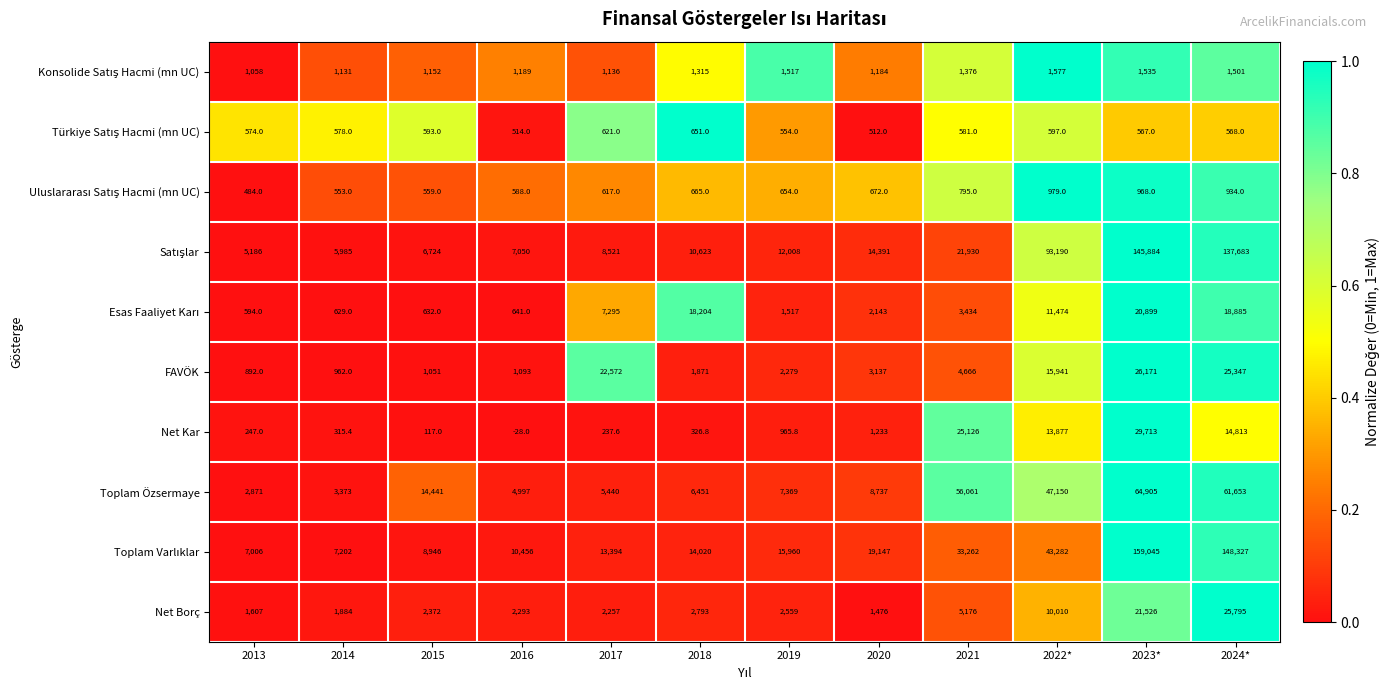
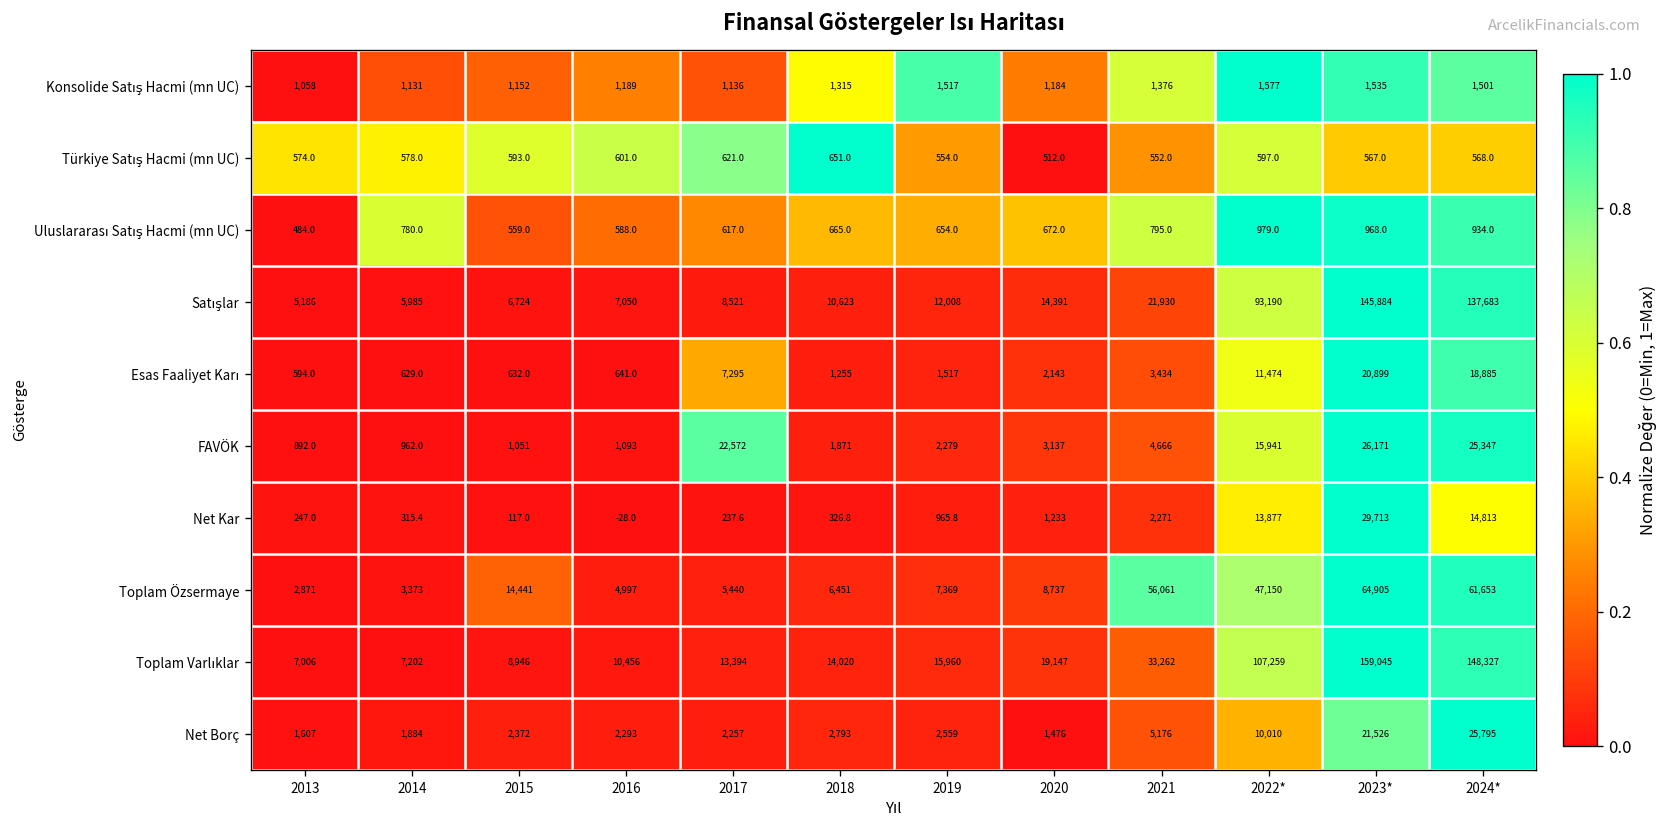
  {
    "Konsolide Satış Hacmi (mn UC)": {
      "2013": "1,058",
      "2014": "1,131",
      "2015": "1,152",
      "2016": "1,189",
      "2017": "1,136",
      "2018": "1,315",
      "2019": "1,517",
      "2020": "1,184",
      "2021": "1,376",
      "2022*": "1,577",
      "2023*": "1,535",
      "2024*": "1,501"
    },
    "Türkiye Satış Hacmi (mn UC)": {
      "2013": "574.0",
      "2014": "578.0",
      "2015": "593.0",
-     "2016": "514.0",
+     "2016": "601.0",
      "2017": "621.0",
      "2018": "651.0",
      "2019": "554.0",
      "2020": "512.0",
-     "2021": "581.0",
+     "2021": "552.0",
      "2022*": "597.0",
      "2023*": "567.0",
      "2024*": "568.0"
    },
    "Uluslararası Satış Hacmi (mn UC)": {
      "2013": "484.0",
-     "2014": "553.0",
+     "2014": "780.0",
      "2015": "559.0",
      "2016": "588.0",
      "2017": "617.0",
      "2018": "665.0",
      "2019": "654.0",
      "2020": "672.0",
      "2021": "795.0",
      "2022*": "979.0",
      "2023*": "968.0",
      "2024*": "934.0"
    },
    "Satışlar": {
      "2013": "5,186",
      "2014": "5,985",
      "2015": "6,724",
      "2016": "7,050",
      "2017": "8,521",
      "2018": "10,623",
      "2019": "12,008",
      "2020": "14,391",
      "2021": "21,930",
      "2022*": "93,190",
      "2023*": "145,884",
      "2024*": "137,683"
    },
    "Esas Faaliyet Karı": {
      "2013": "594.0",
      "2014": "629.0",
      "2015": "632.0",
      "2016": "641.0",
      "2017": "7,295",
-     "2018": "18,204",
+     "2018": "1,255",
      "2019": "1,517",
      "2020": "2,143",
      "2021": "3,434",
      "2022*": "11,474",
      "2023*": "20,899",
      "2024*": "18,885"
    },
    "FAVÖK": {
      "2013": "892.0",
      "2014": "962.0",
      "2015": "1,051",
      "2016": "1,093",
      "2017": "22,572",
      "2018": "1,871",
      "2019": "2,279",
      "2020": "3,137",
      "2021": "4,666",
      "2022*": "15,941",
      "2023*": "26,171",
      "2024*": "25,347"
    },
    "Net Kar": {
      "2013": "247.0",
      "2014": "315.4",
      "2015": "117.0",
      "2016": "-28.0",
      "2017": "237.6",
      "2018": "326.8",
      "2019": "965.8",
      "2020": "1,233",
-     "2021": "25,126",
+     "2021": "2,271",
      "2022*": "13,877",
      "2023*": "29,713",
      "2024*": "14,813"
    },
    "Toplam Özsermaye": {
      "2013": "2,871",
      "2014": "3,373",
      "2015": "14,441",
      "2016": "4,997",
      "2017": "5,440",
      "2018": "6,451",
      "2019": "7,369",
      "2020": "8,737",
      "2021": "56,061",
      "2022*": "47,150",
      "2023*": "64,905",
      "2024*": "61,653"
    },
    "Toplam Varlıklar": {
      "2013": "7,006",
      "2014": "7,202",
      "2015": "8,946",
      "2016": "10,456",
      "2017": "13,394",
      "2018": "14,020",
      "2019": "15,960",
      "2020": "19,147",
      "2021": "33,262",
-     "2022*": "43,282",
+     "2022*": "107,259",
      "2023*": "159,045",
      "2024*": "148,327"
    },
    "Net Borç": {
      "2013": "1,607",
      "2014": "1,884",
      "2015": "2,372",
      "2016": "2,293",
      "2017": "2,257",
      "2018": "2,793",
      "2019": "2,559",
      "2020": "1,476",
      "2021": "5,176",
      "2022*": "10,010",
      "2023*": "21,526",
      "2024*": "25,795"
    }
  }
